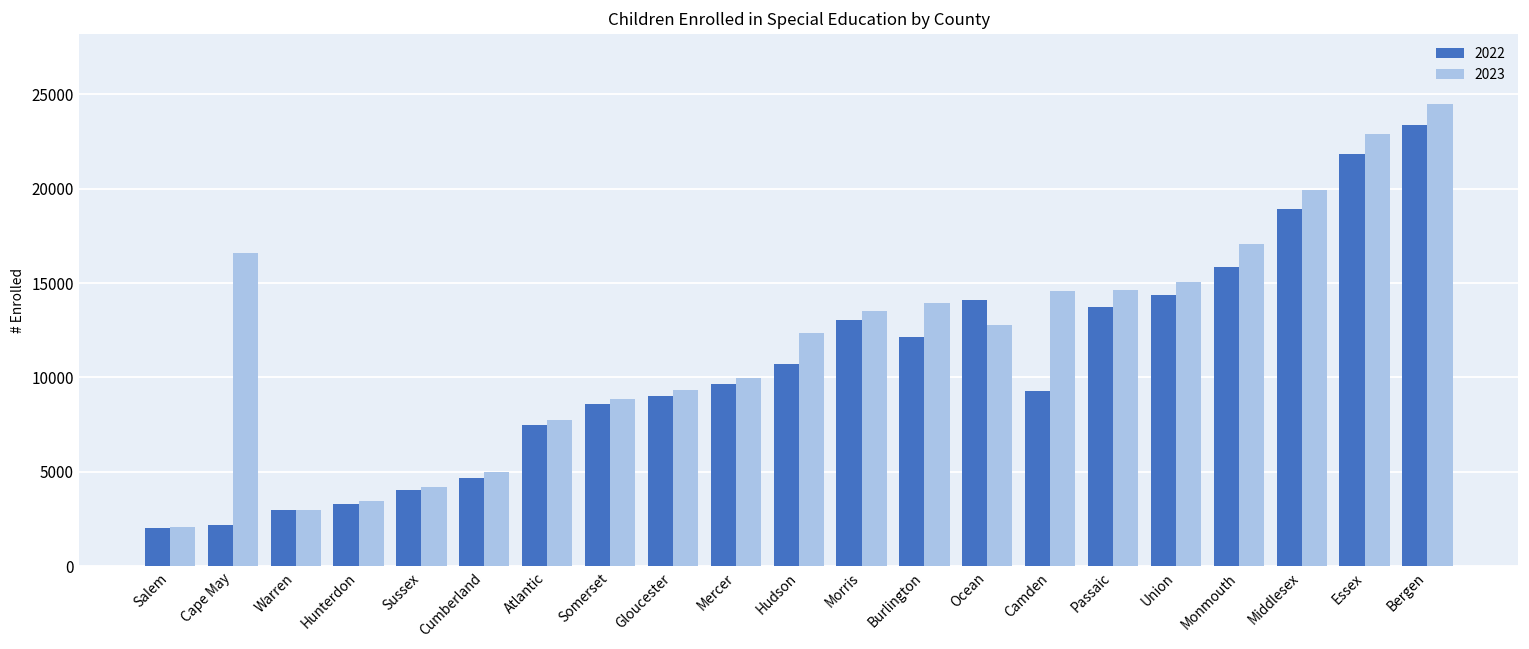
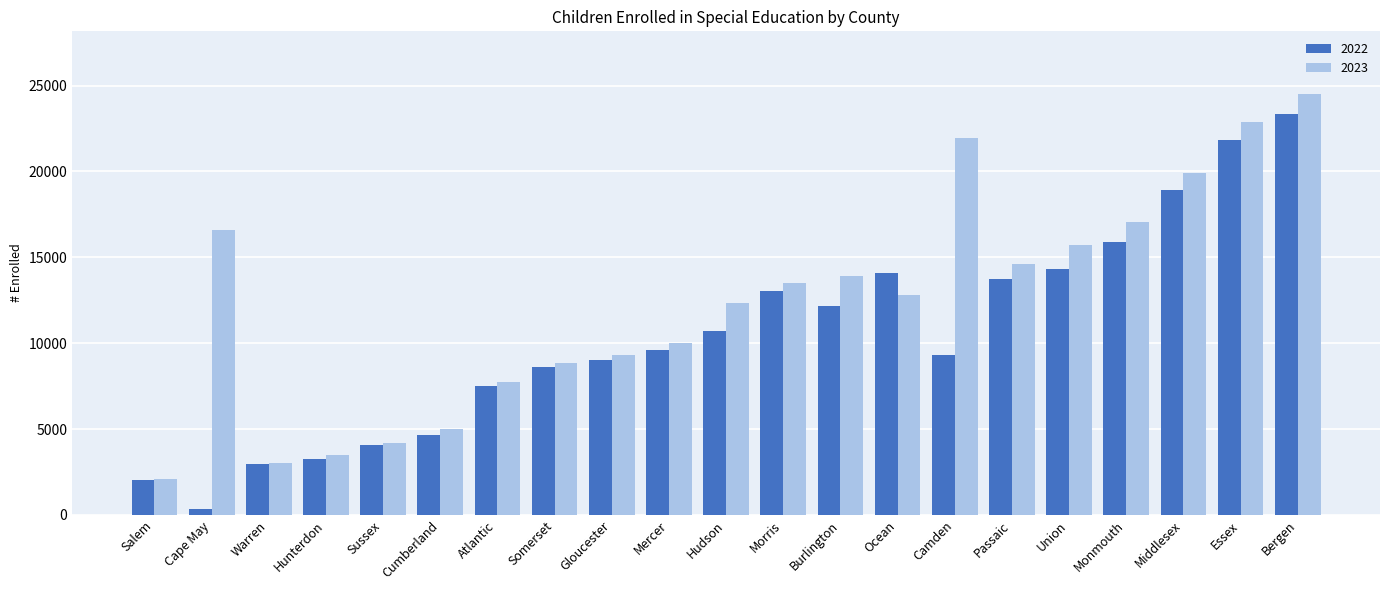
  {
    "2022": {
      "Salem": 2000,
-     "Cape May": 2200,
+     "Cape May": 300,
      "Warren": 3000,
      "Hunterdon": 3300,
      "Sussex": 4000,
      "Cumberland": 4700,
      "Atlantic": 7500,
      "Somerset": 8600,
      "Gloucester": 9000,
      "Mercer": 9600,
      "Hudson": 10700,
      "Morris": 13000,
      "Burlington": 12200,
      "Ocean": 14100,
      "Camden": 9300,
      "Passaic": 13700,
      "Union": 14300,
      "Monmouth": 15900,
      "Middlesex": 18900,
      "Essex": 21800,
      "Bergen": 23400
    },
    "2023": {
      "Salem": 2100,
      "Cape May": 16600,
      "Warren": 3000,
      "Hunterdon": 3500,
      "Sussex": 4200,
      "Cumberland": 5000,
      "Atlantic": 7700,
      "Somerset": 8900,
      "Gloucester": 9300,
      "Mercer": 10000,
      "Hudson": 12300,
      "Morris": 13500,
      "Burlington": 13900,
      "Ocean": 12800,
-     "Camden": 14600,
+     "Camden": 22000,
      "Passaic": 14600,
-     "Union": 15100,
+     "Union": 15700,
      "Monmouth": 17000,
      "Middlesex": 19900,
      "Essex": 22900,
      "Bergen": 24500
    }
  }
